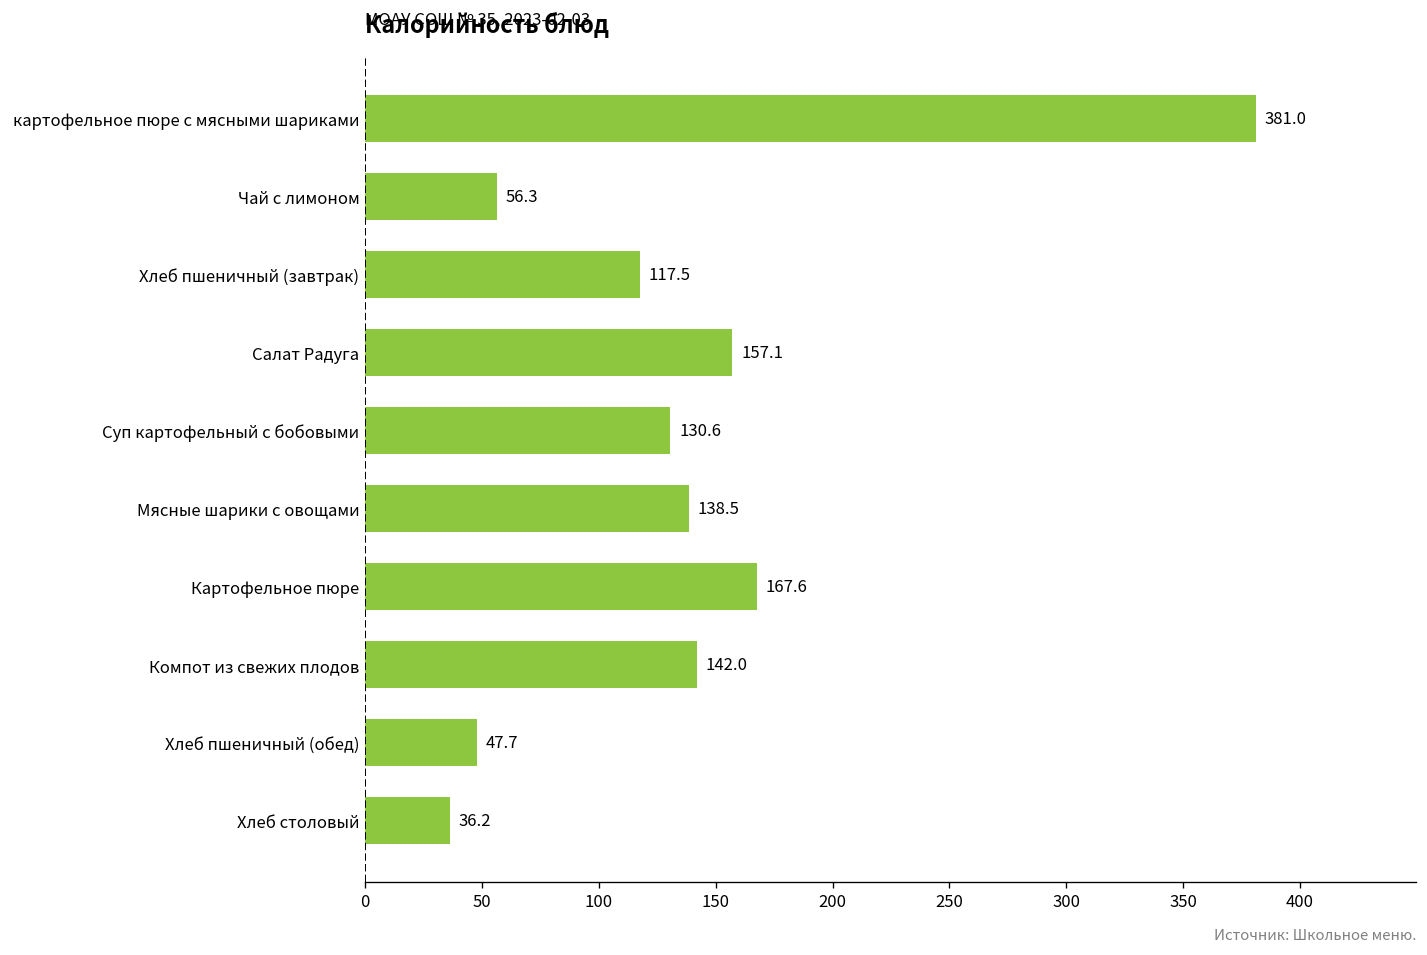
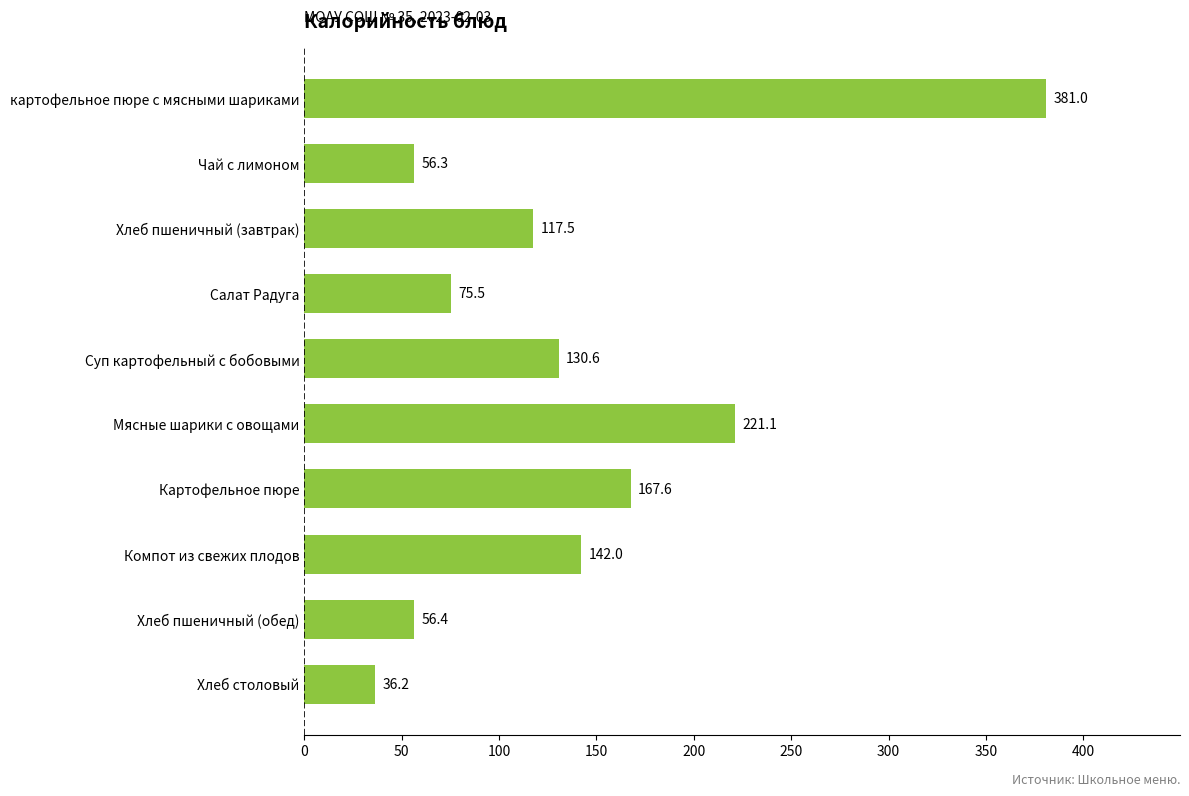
  {
    "картофельное пюре с мясными шариками": 381.0,
    "Чай с лимоном": 56.3,
    "Хлеб пшеничный (завтрак)": 117.5,
-   "Салат Радуга": 157.1,
+   "Салат Радуга": 75.5,
    "Суп картофельный с бобовыми": 130.6,
-   "Мясные шарики с овощами": 138.5,
+   "Мясные шарики с овощами": 221.1,
    "Картофельное пюре": 167.6,
    "Компот из свежих плодов": 142.0,
-   "Хлеб пшеничный (обед)": 47.7,
+   "Хлеб пшеничный (обед)": 56.4,
    "Хлеб столовый": 36.2
  }
